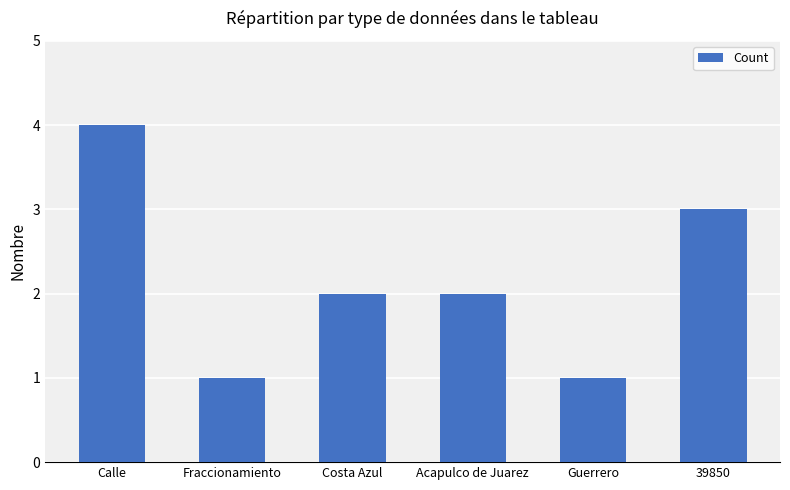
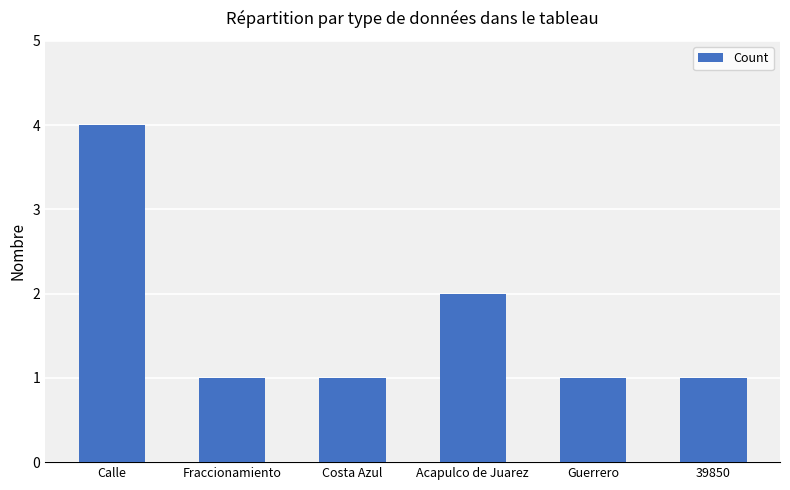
  {
    "Calle": 4,
    "Fraccionamiento": 1,
-   "Costa Azul": 2,
+   "Costa Azul": 1,
    "Acapulco de Juarez": 2,
    "Guerrero": 1,
-   "39850": 3
+   "39850": 1
  }
